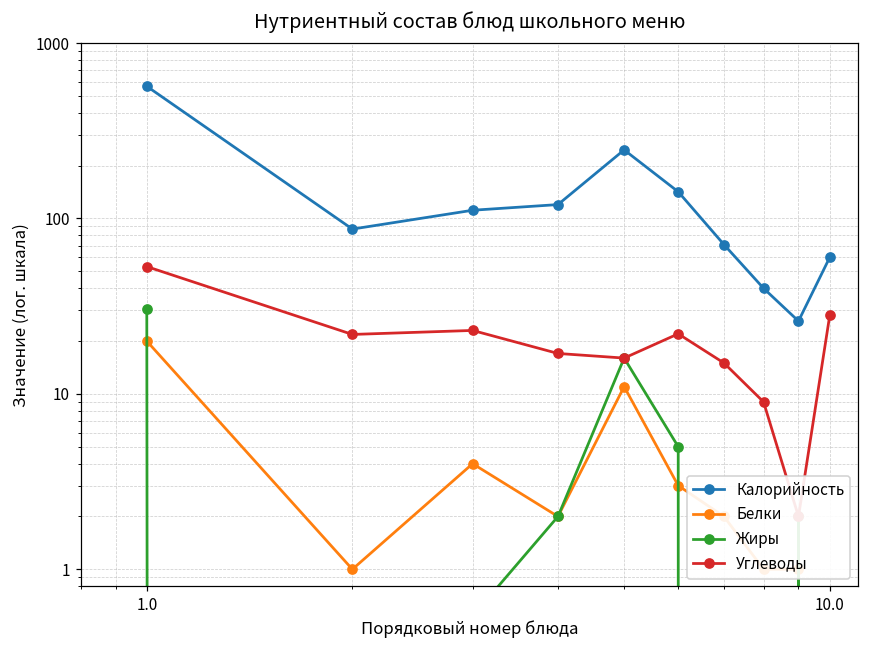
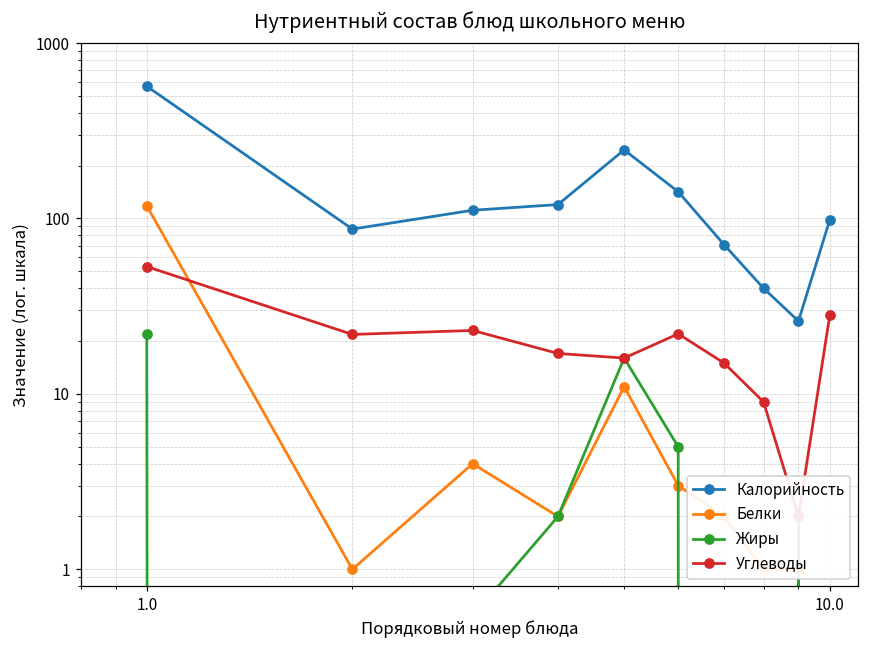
  {
    "Калорийность": {
      "1.0": 570,
-     "10.0": 60
+     "10.0": 100
    },
    "Белки": {
-     "1.0": 20
+     "1.0": 120
    },
    "Жиры": {
-     "1.0": 31
+     "1.0": 22
    },
    "Углеводы": {
      "1.0": 53,
      "10.0": 28
    }
  }
